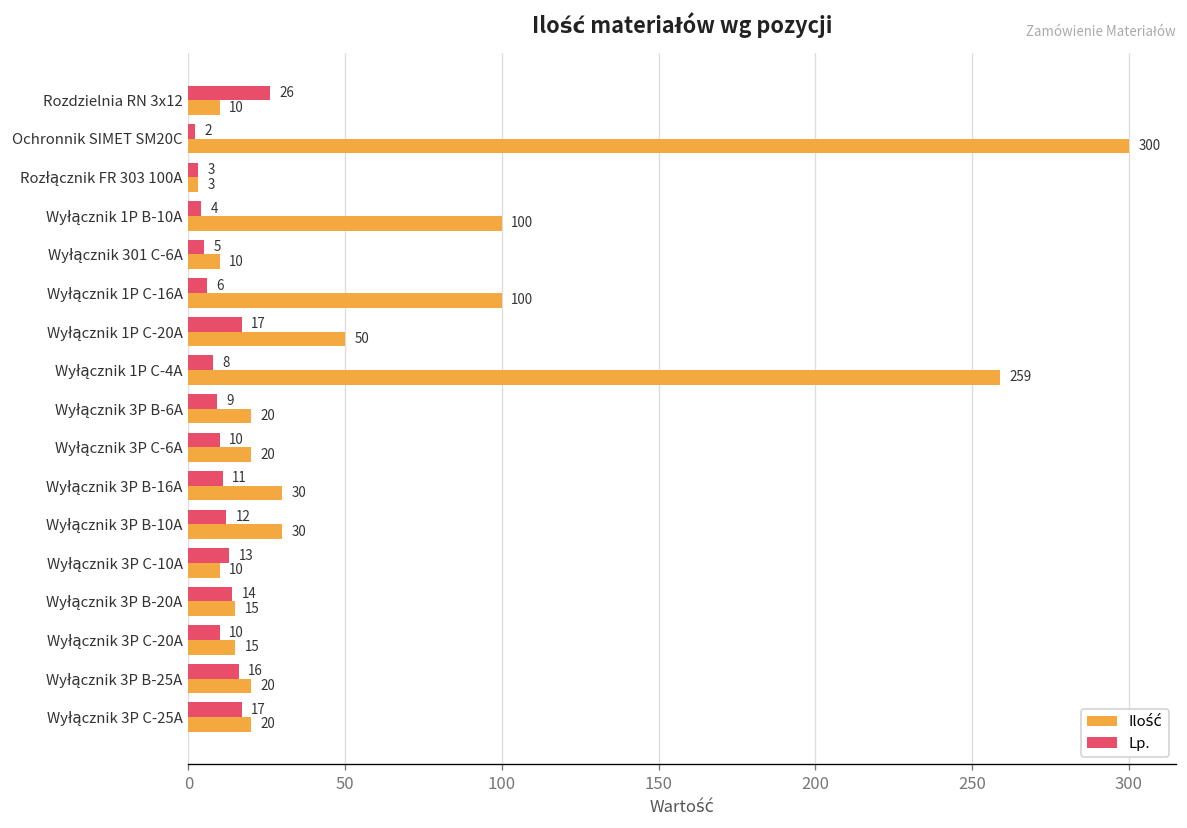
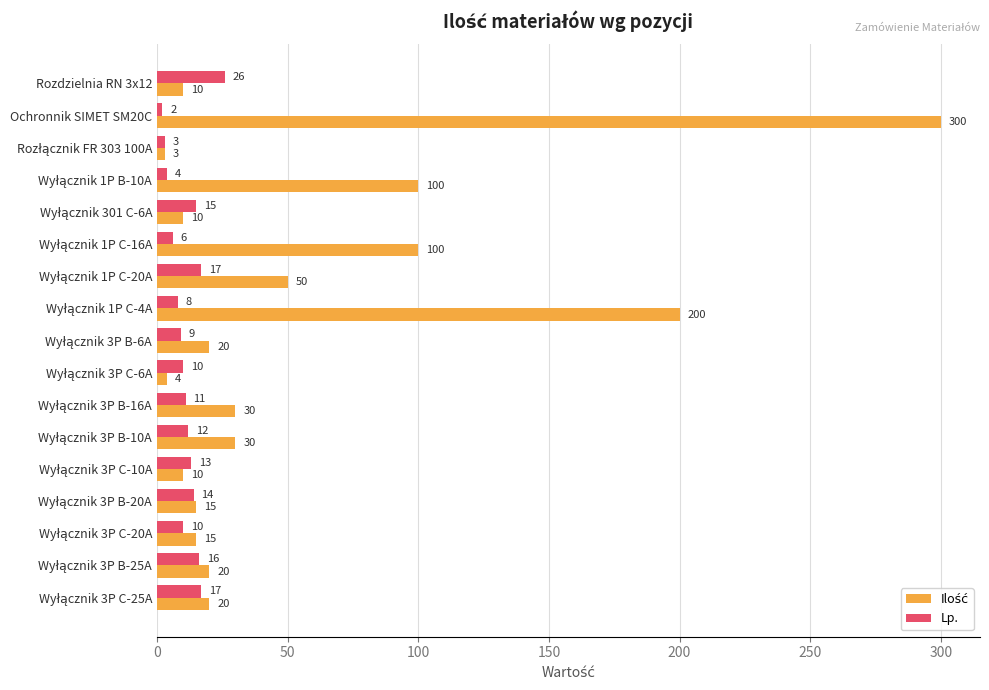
  {
    "Ilość": {
      "Rozdzielnia RN 3x12": 10,
      "Ochronnik SIMET SM20C": 300,
      "Rozłącznik FR 303 100A": 3,
      "Wyłącznik 1P B-10A": 100,
      "Wyłącznik 301 C-6A": 10,
      "Wyłącznik 1P C-16A": 100,
      "Wyłącznik 1P C-20A": 50,
-     "Wyłącznik 1P C-4A": 259,
+     "Wyłącznik 1P C-4A": 200,
      "Wyłącznik 3P B-6A": 20,
-     "Wyłącznik 3P C-6A": 20,
+     "Wyłącznik 3P C-6A": 4,
      "Wyłącznik 3P B-16A": 30,
      "Wyłącznik 3P B-10A": 30,
      "Wyłącznik 3P C-10A": 10,
      "Wyłącznik 3P B-20A": 15,
      "Wyłącznik 3P C-20A": 15,
      "Wyłącznik 3P B-25A": 20,
      "Wyłącznik 3P C-25A": 20
    },
    "Lp.": {
      "Rozdzielnia RN 3x12": 26,
      "Ochronnik SIMET SM20C": 2,
      "Rozłącznik FR 303 100A": 3,
      "Wyłącznik 1P B-10A": 4,
-     "Wyłącznik 301 C-6A": 5,
+     "Wyłącznik 301 C-6A": 15,
      "Wyłącznik 1P C-16A": 6,
      "Wyłącznik 1P C-20A": 17,
      "Wyłącznik 1P C-4A": 8,
      "Wyłącznik 3P B-6A": 9,
      "Wyłącznik 3P C-6A": 10,
      "Wyłącznik 3P B-16A": 11,
      "Wyłącznik 3P B-10A": 12,
      "Wyłącznik 3P C-10A": 13,
      "Wyłącznik 3P B-20A": 14,
      "Wyłącznik 3P C-20A": 10,
      "Wyłącznik 3P B-25A": 16,
      "Wyłącznik 3P C-25A": 17
    }
  }
